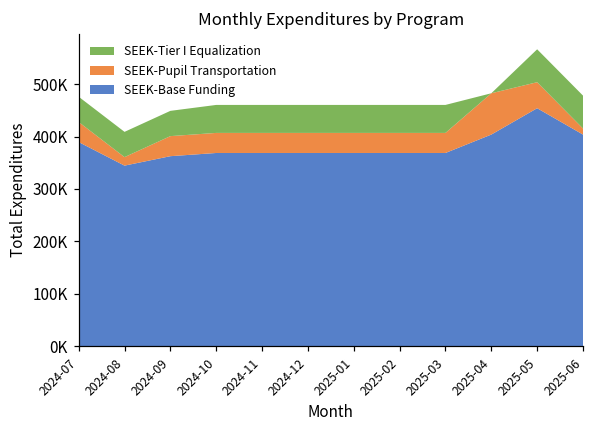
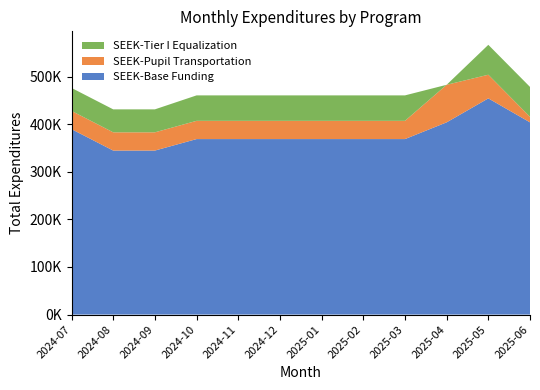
  {
    "SEEK-Base Funding": {
      "2024-07": 390000,
      "2024-08": 340000,
-     "2024-09": 360000,
+     "2024-09": 340000,
      "2024-10": 370000,
      "2024-11": 370000,
      "2024-12": 370000,
      "2025-01": 370000,
      "2025-02": 370000,
      "2025-03": 370000,
      "2025-04": 400000,
      "2025-05": 450000,
      "2025-06": 400000
    },
    "SEEK-Pupil Transportation": {
      "2024-07": 40000,
-     "2024-08": 20000,
+     "2024-08": 40000,
      "2024-09": 40000,
      "2024-10": 40000,
      "2024-11": 40000,
      "2024-12": 40000,
      "2025-01": 40000,
      "2025-02": 40000,
      "2025-03": 40000,
      "2025-05": 50000,
      "2025-06": 10000
    },
    "SEEK-Tier I Equalization": {
      "2024-07": 50000,
      "2024-08": 50000,
      "2024-09": 50000,
      "2024-10": 50000,
      "2024-11": 50000,
      "2024-12": 50000,
      "2025-01": 50000,
      "2025-02": 50000,
      "2025-03": 50000,
      "2025-05": 60000,
      "2025-06": 60000
    }
  }
